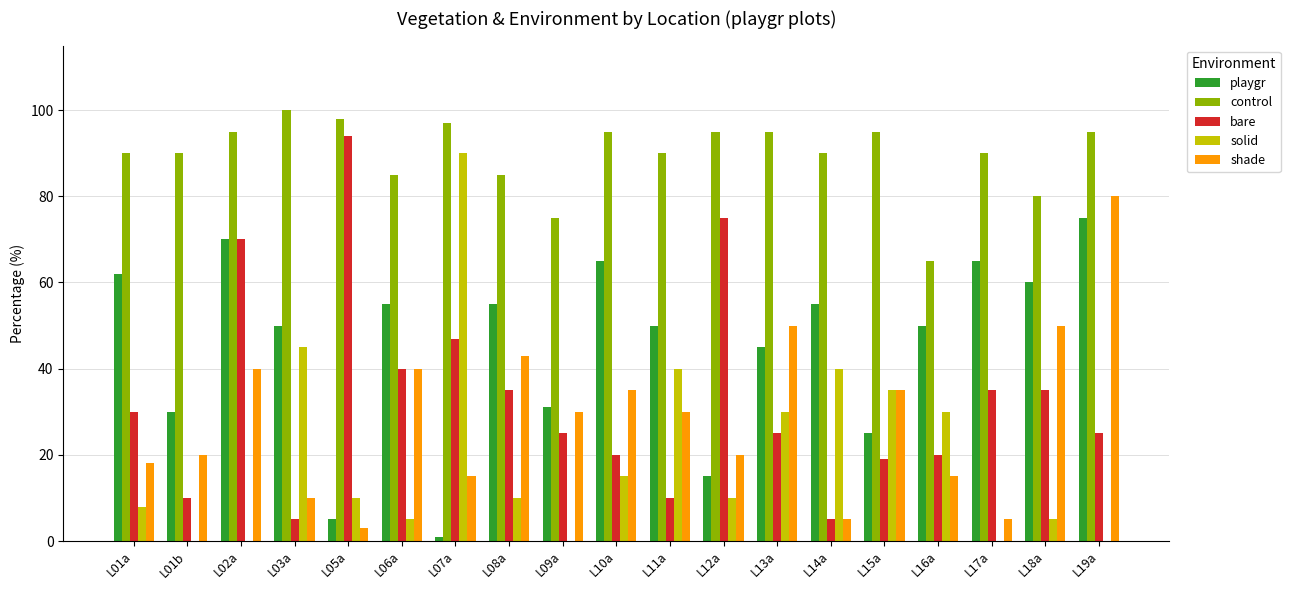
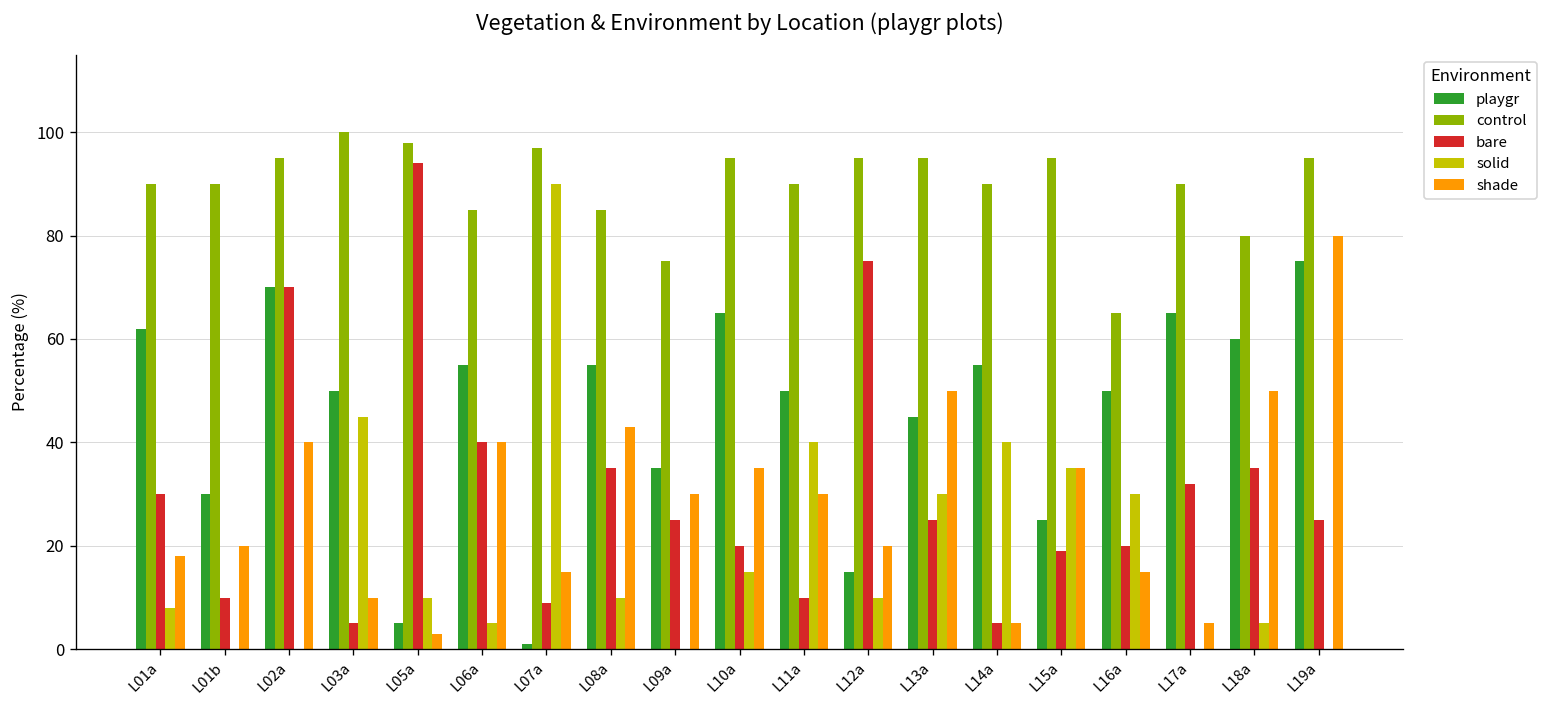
  {
    "playgr": {
      "L01a": 62,
      "L01b": 30,
      "L02a": 70,
      "L03a": 50,
      "L05a": 5,
      "L06a": 55,
      "L07a": 1,
      "L08a": 55,
-     "L09a": 31,
+     "L09a": 35,
      "L10a": 65,
      "L11a": 50,
      "L12a": 15,
      "L13a": 45,
      "L14a": 55,
      "L15a": 25,
      "L16a": 50,
      "L17a": 65,
      "L18a": 60,
      "L19a": 75
    },
    "bare": {
      "L01a": 30,
      "L01b": 10,
      "L02a": 70,
      "L03a": 5,
      "L05a": 94,
      "L06a": 40,
-     "L07a": 47,
+     "L07a": 9,
      "L08a": 35,
      "L09a": 25,
      "L10a": 20,
      "L11a": 10,
      "L12a": 75,
      "L13a": 25,
      "L14a": 5,
      "L15a": 19,
      "L16a": 20,
-     "L17a": 35,
+     "L17a": 32,
      "L18a": 35,
      "L19a": 25
    },
    "shade": {
      "L01a": 18,
      "L01b": 20,
      "L02a": 40,
      "L03a": 10,
      "L05a": 3,
      "L06a": 40,
      "L07a": 15,
      "L08a": 43,
      "L09a": 30,
      "L10a": 35,
      "L11a": 30,
      "L12a": 20,
      "L13a": 50,
      "L14a": 5,
      "L15a": 35,
      "L16a": 15,
      "L17a": 5,
      "L18a": 50,
      "L19a": 80
    }
  }
